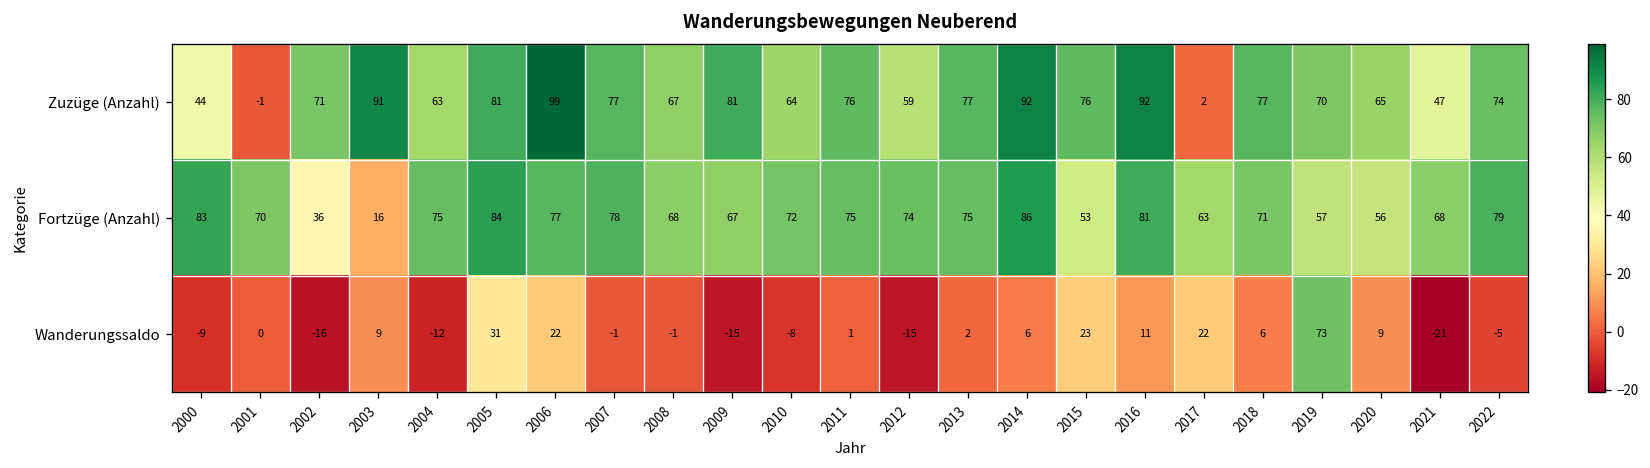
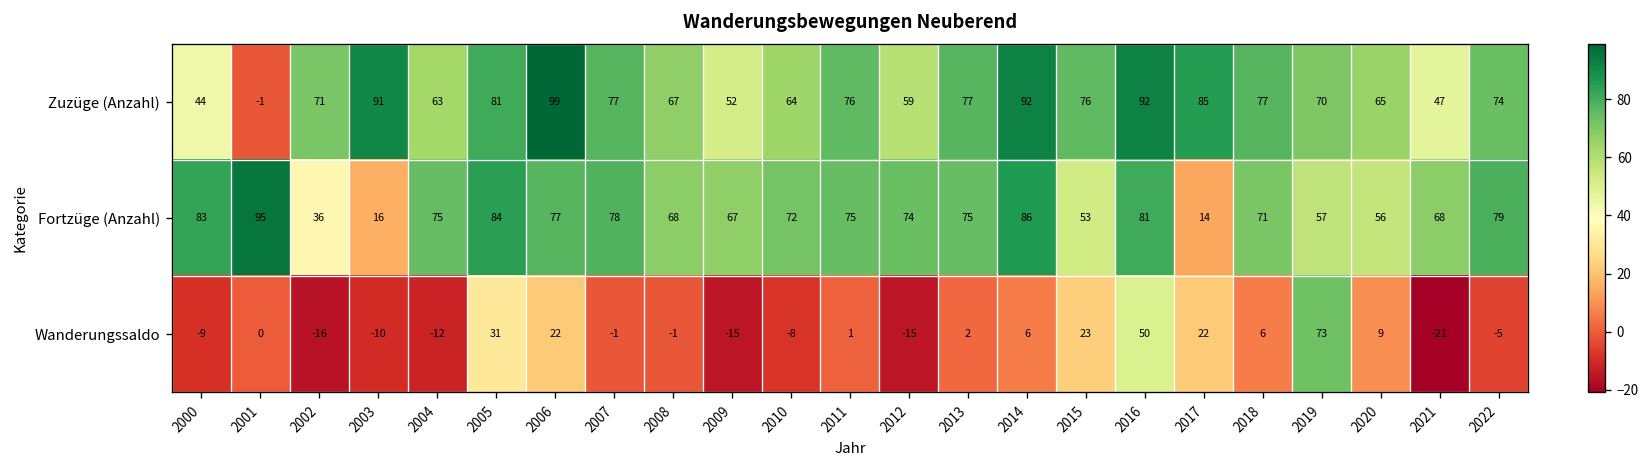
  {
    "Zuzüge (Anzahl)": {
      "2000": 44,
      "2001": -1,
      "2002": 71,
      "2003": 91,
      "2004": 63,
      "2005": 81,
      "2006": 99,
      "2007": 77,
      "2008": 67,
-     "2009": 81,
+     "2009": 52,
      "2010": 64,
      "2011": 76,
      "2012": 59,
      "2013": 77,
      "2014": 92,
      "2015": 76,
      "2016": 92,
-     "2017": 2,
+     "2017": 85,
      "2018": 77,
      "2019": 70,
      "2020": 65,
      "2021": 47,
      "2022": 74
    },
    "Fortzüge (Anzahl)": {
      "2000": 83,
-     "2001": 70,
+     "2001": 95,
      "2002": 36,
      "2003": 16,
      "2004": 75,
      "2005": 84,
      "2006": 77,
      "2007": 78,
      "2008": 68,
      "2009": 67,
      "2010": 72,
      "2011": 75,
      "2012": 74,
      "2013": 75,
      "2014": 86,
      "2015": 53,
      "2016": 81,
-     "2017": 63,
+     "2017": 14,
      "2018": 71,
      "2019": 57,
      "2020": 56,
      "2021": 68,
      "2022": 79
    },
    "Wanderungssaldo": {
      "2000": -9,
      "2001": 0,
      "2002": -16,
-     "2003": 9,
+     "2003": -10,
      "2004": -12,
      "2005": 31,
      "2006": 22,
      "2007": -1,
      "2008": -1,
      "2009": -15,
      "2010": -8,
      "2011": 1,
      "2012": -15,
      "2013": 2,
      "2014": 6,
      "2015": 23,
-     "2016": 11,
+     "2016": 50,
      "2017": 22,
      "2018": 6,
      "2019": 73,
      "2020": 9,
      "2021": -21,
      "2022": -5
    }
  }
